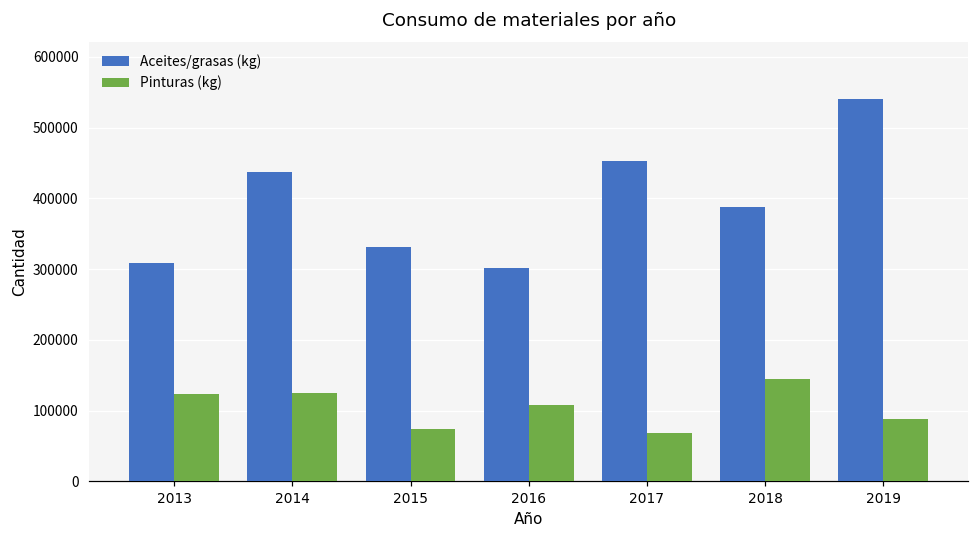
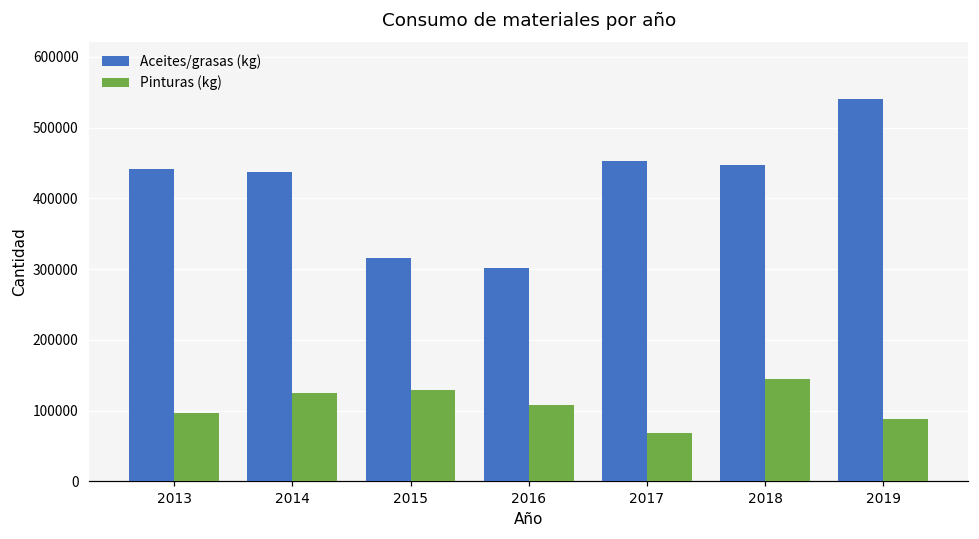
  {
    "Aceites/grasas (kg)": {
-     "2013": 310000,
+     "2013": 440000,
      "2014": 440000,
-     "2015": 330000,
+     "2015": 320000,
      "2016": 300000,
      "2017": 450000,
-     "2018": 390000,
+     "2018": 450000,
      "2019": 540000
    },
    "Pinturas (kg)": {
-     "2013": 120000,
+     "2013": 100000,
      "2014": 130000,
-     "2015": 70000,
+     "2015": 130000,
      "2016": 110000,
      "2017": 70000,
      "2018": 140000,
      "2019": 90000
    }
  }
